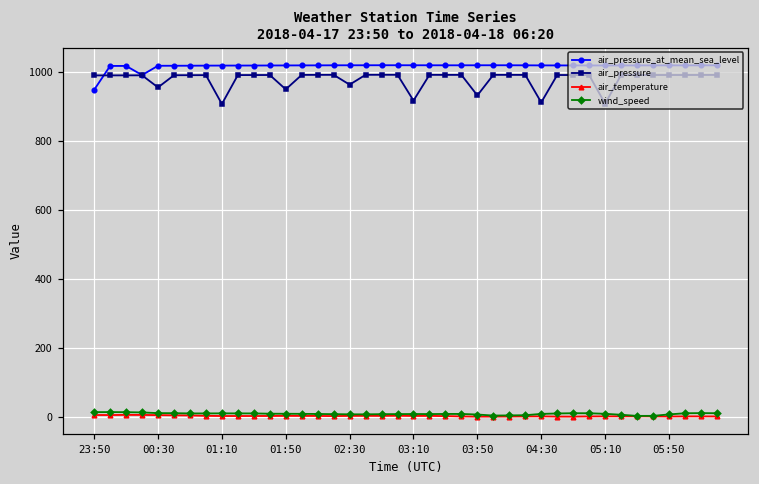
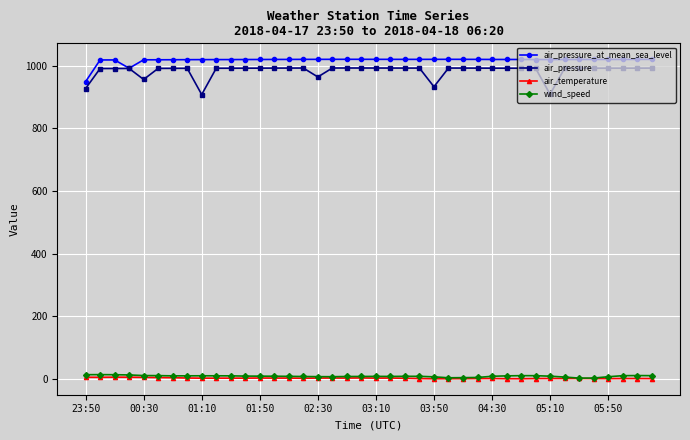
  {
    "air_pressure_at_mean_sea_level": {
      "23:50": 950,
      "00:30": 1020,
      "01:10": 1020,
      "01:50": 1020,
      "02:30": 1020,
      "03:10": 1020,
      "03:50": 1020,
      "04:30": 1020
    },
    "air_pressure": {
-     "23:50": 990,
+     "23:50": 930,
      "00:30": 960,
      "01:10": 910,
-     "01:50": 950,
+     "01:50": 990,
      "02:30": 960,
-     "03:10": 920,
+     "03:10": 990,
      "03:50": 930,
-     "04:30": 910
+     "04:30": 990
    },
    "air_temperature": {
      "23:50": 0
    },
    "wind_speed": {
      "23:50": 10
    }
  }
